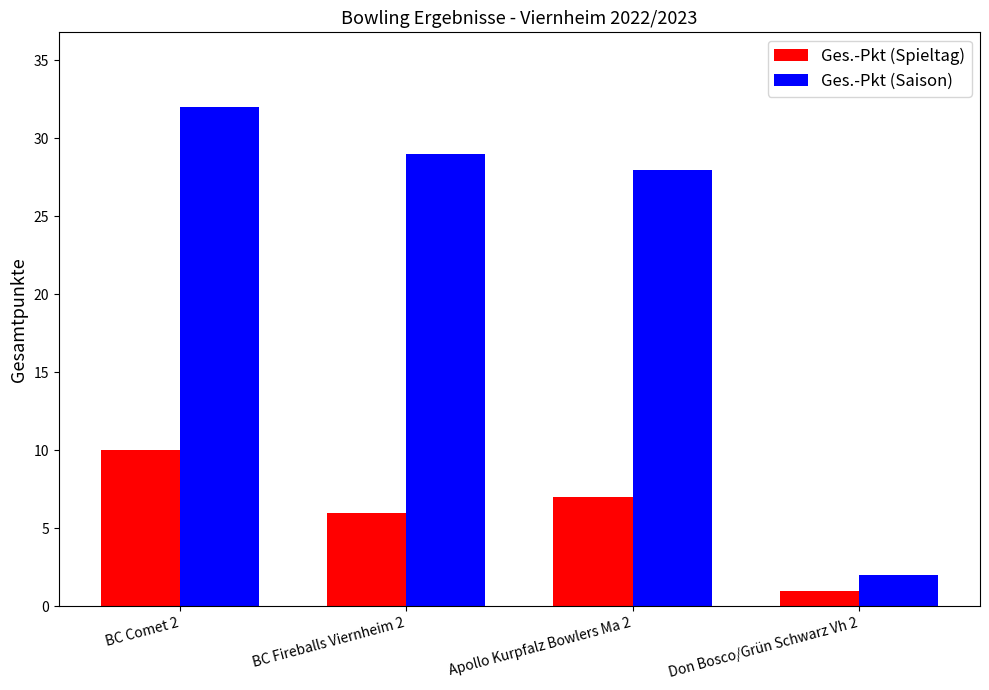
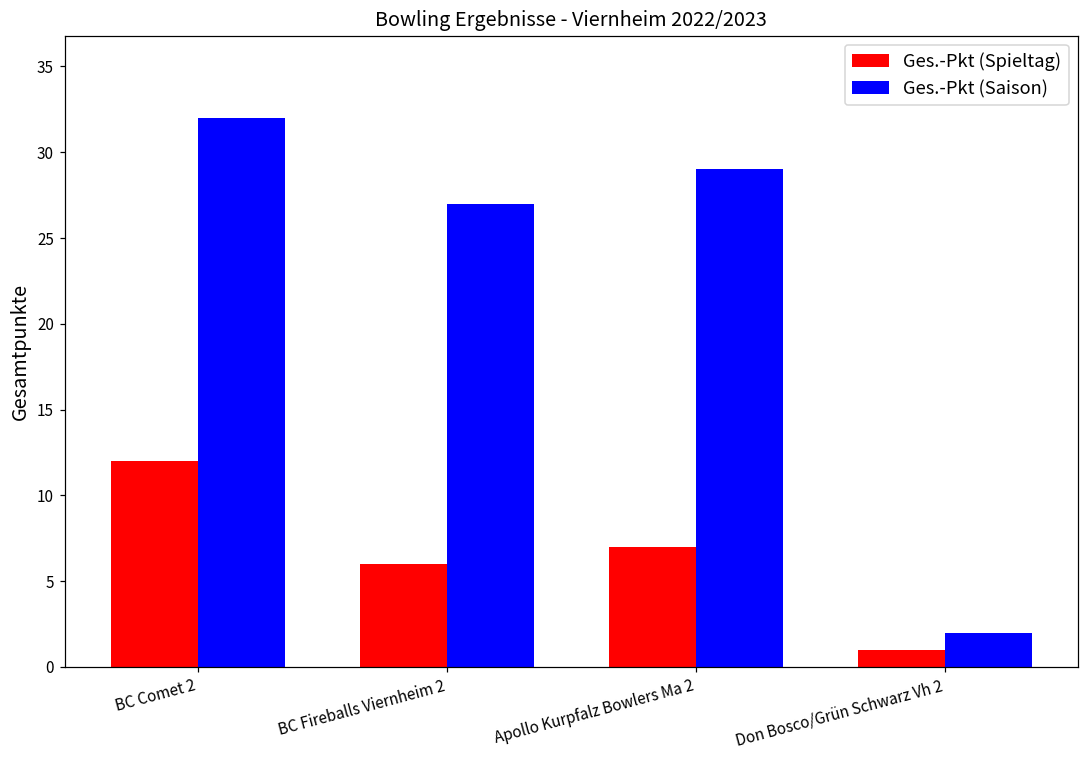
  {
    "Ges.-Pkt (Spieltag)": {
-     "BC Comet 2": 10,
+     "BC Comet 2": 12,
      "BC Fireballs Viernheim 2": 6,
      "Apollo Kurpfalz Bowlers Ma 2": 7,
      "Don Bosco/Grün Schwarz Vh 2": 1
    },
    "Ges.-Pkt (Saison)": {
      "BC Comet 2": 32,
-     "BC Fireballs Viernheim 2": 29,
-     "Apollo Kurpfalz Bowlers Ma 2": 28,
+     "BC Fireballs Viernheim 2": 27,
+     "Apollo Kurpfalz Bowlers Ma 2": 29,
      "Don Bosco/Grün Schwarz Vh 2": 2
    }
  }
